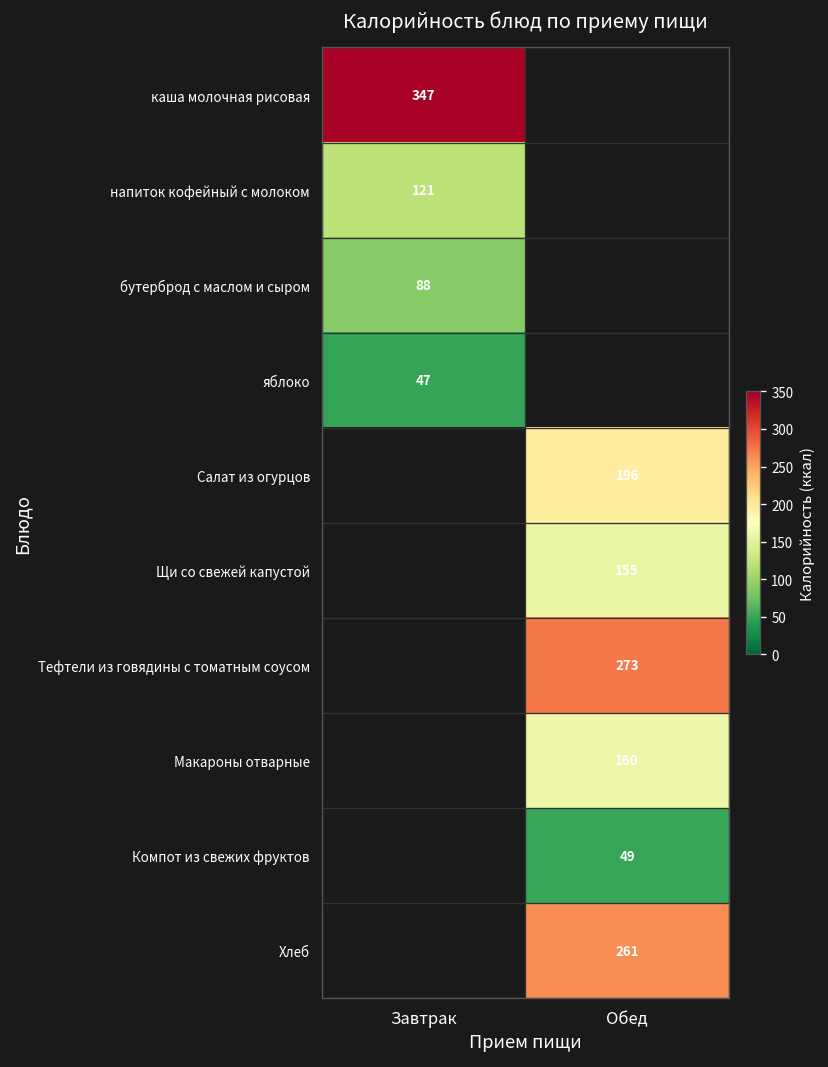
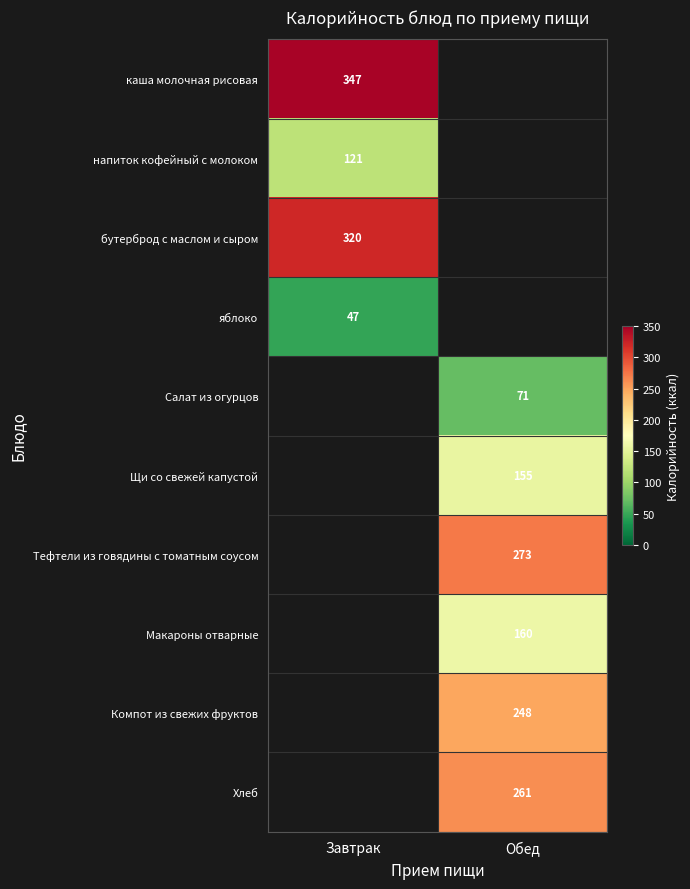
  {
    "каша молочная рисовая": {
      "Завтрак": 347
    },
    "напиток кофейный с молоком": {
      "Завтрак": 121
    },
    "бутерброд с маслом и сыром": {
-     "Завтрак": 88
+     "Завтрак": 320
    },
    "яблоко": {
      "Завтрак": 47
    },
    "Салат из огурцов": {
-     "Обед": 196
+     "Обед": 71
    },
    "Щи со свежей капустой": {
      "Обед": 155
    },
    "Тефтели из говядины с томатным соусом": {
      "Обед": 273
    },
    "Макароны отварные": {
      "Обед": 160
    },
    "Компот из свежих фруктов": {
-     "Обед": 49
+     "Обед": 248
    },
    "Хлеб": {
      "Обед": 261
    }
  }
